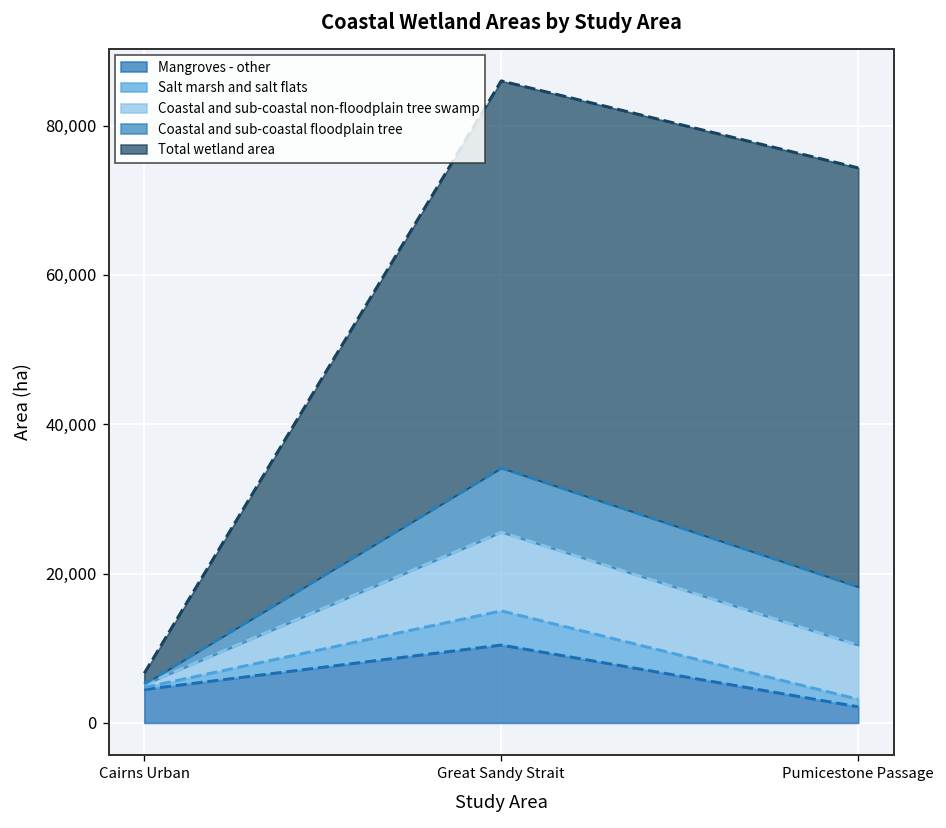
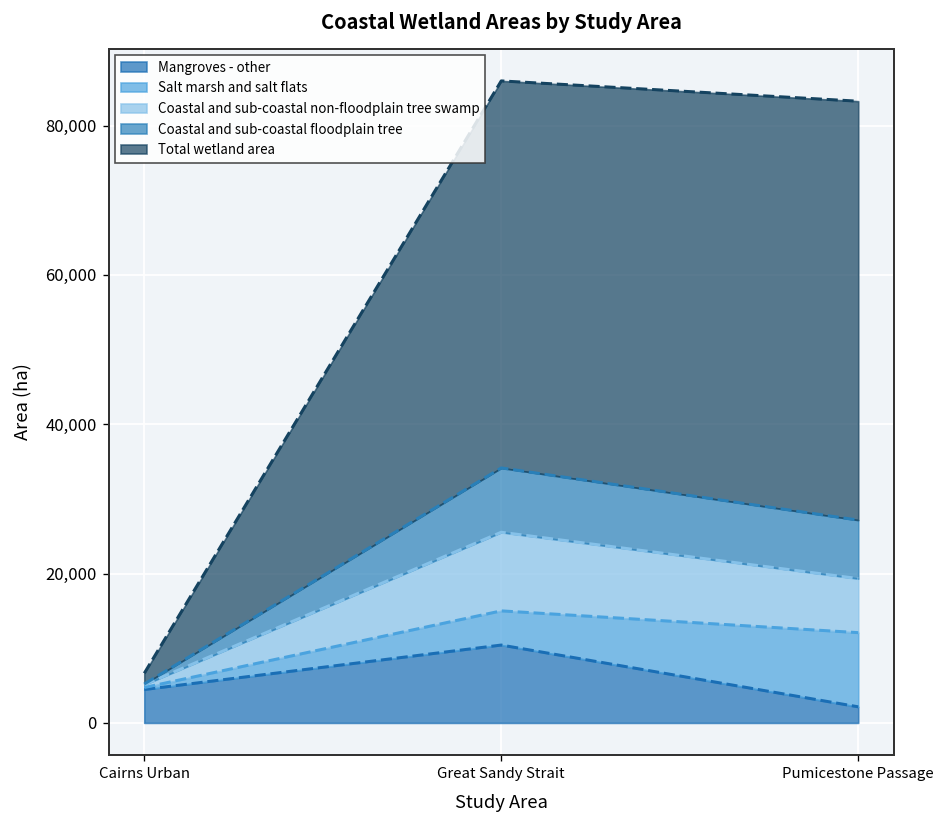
  {
    "Salt marsh and salt flats": {
      "Great Sandy Strait": "5,000",
-     "Pumicestone Passage": "1,000"
+     "Pumicestone Passage": "10,000"
    },
    "Coastal and sub-coastal non-floodplain tree swamp": {
      "Great Sandy Strait": "11,000",
      "Pumicestone Passage": "7,000"
    },
    "Total wetland area": {
      "Cairns Urban": "1,000",
      "Great Sandy Strait": "52,000",
      "Pumicestone Passage": "56,000"
    }
  }
